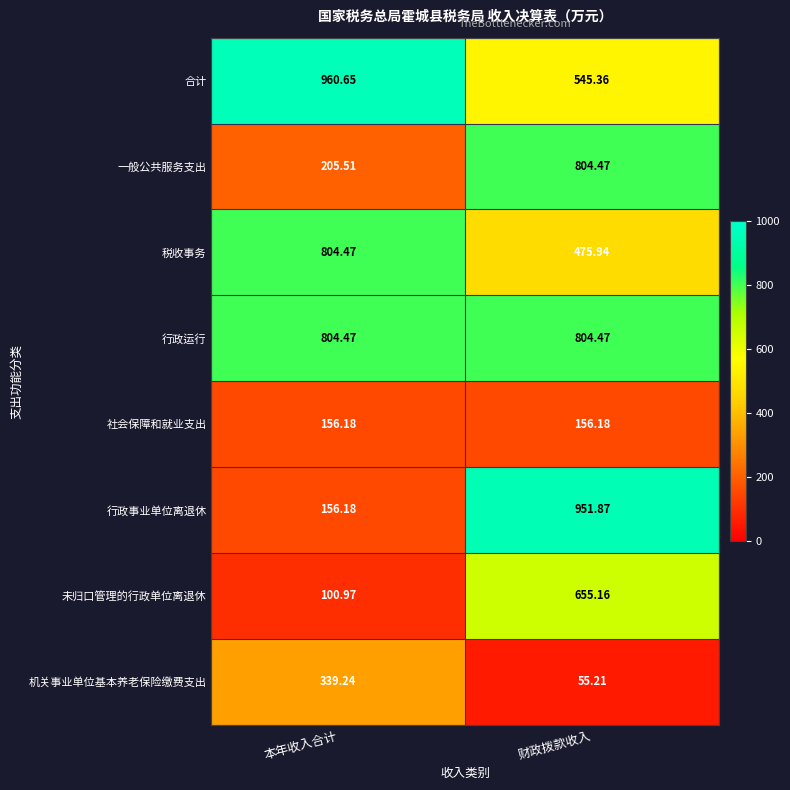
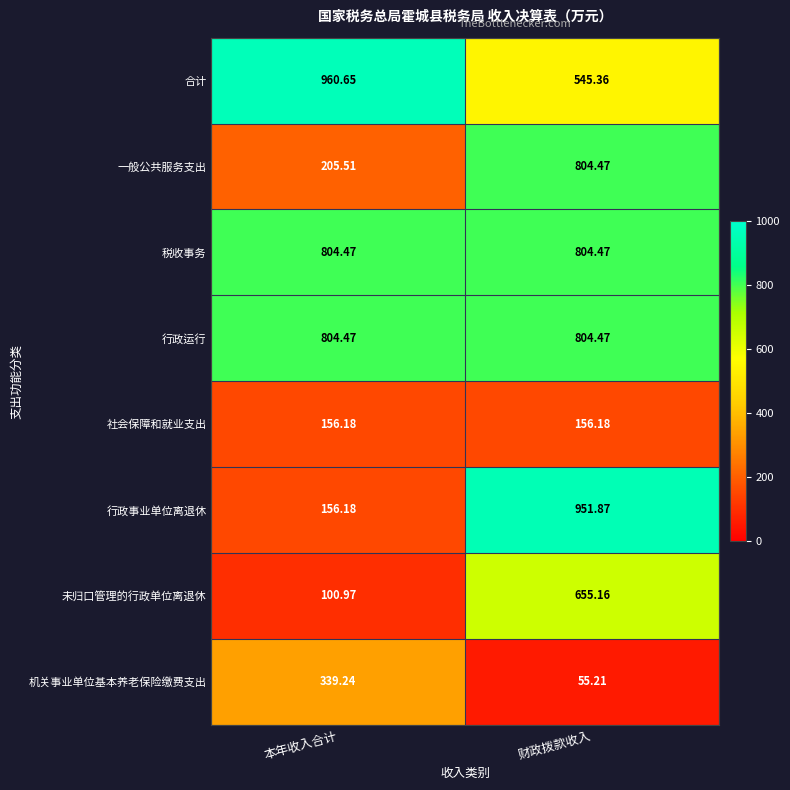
  {
    "合计": {
      "本年收入合计": 960.65,
      "财政拨款收入": 545.36
    },
    "一般公共服务支出": {
      "本年收入合计": 205.51,
      "财政拨款收入": 804.47
    },
    "税收事务": {
      "本年收入合计": 804.47,
-     "财政拨款收入": 475.94
+     "财政拨款收入": 804.47
    },
    "行政运行": {
      "本年收入合计": 804.47,
      "财政拨款收入": 804.47
    },
    "社会保障和就业支出": {
      "本年收入合计": 156.18,
      "财政拨款收入": 156.18
    },
    "行政事业单位离退休": {
      "本年收入合计": 156.18,
      "财政拨款收入": 951.87
    },
    "未归口管理的行政单位离退休": {
      "本年收入合计": 100.97,
      "财政拨款收入": 655.16
    },
    "机关事业单位基本养老保险缴费支出": {
      "本年收入合计": 339.24,
      "财政拨款收入": 55.21
    }
  }
